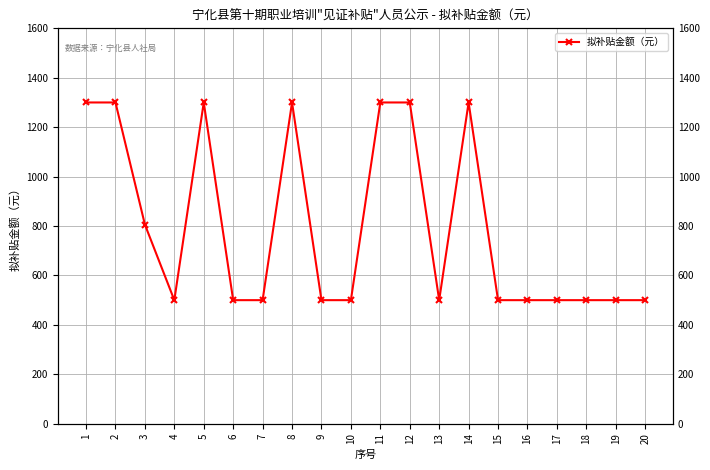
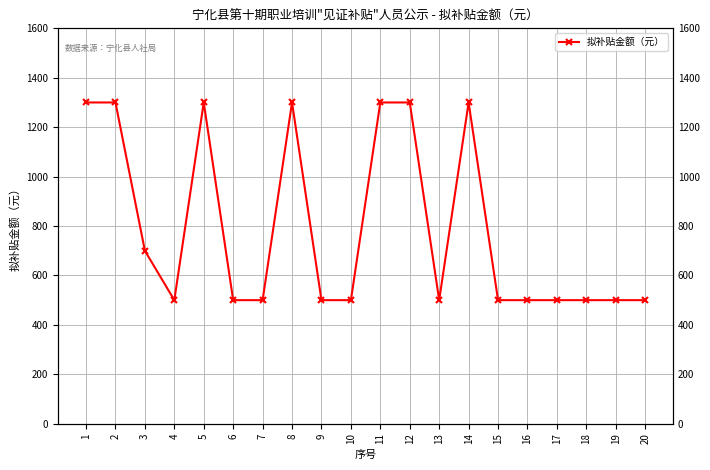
  {
    "1": 1300,
    "2": 1300,
-   "3": 810,
+   "3": 700,
    "4": 500,
    "5": 1300,
    "6": 500,
    "7": 500,
    "8": 1300,
    "9": 500,
    "10": 500,
    "11": 1300,
    "12": 1300,
    "13": 500,
    "14": 1300,
    "15": 500,
    "16": 500,
    "17": 500,
    "18": 500,
    "19": 500,
    "20": 500
  }
